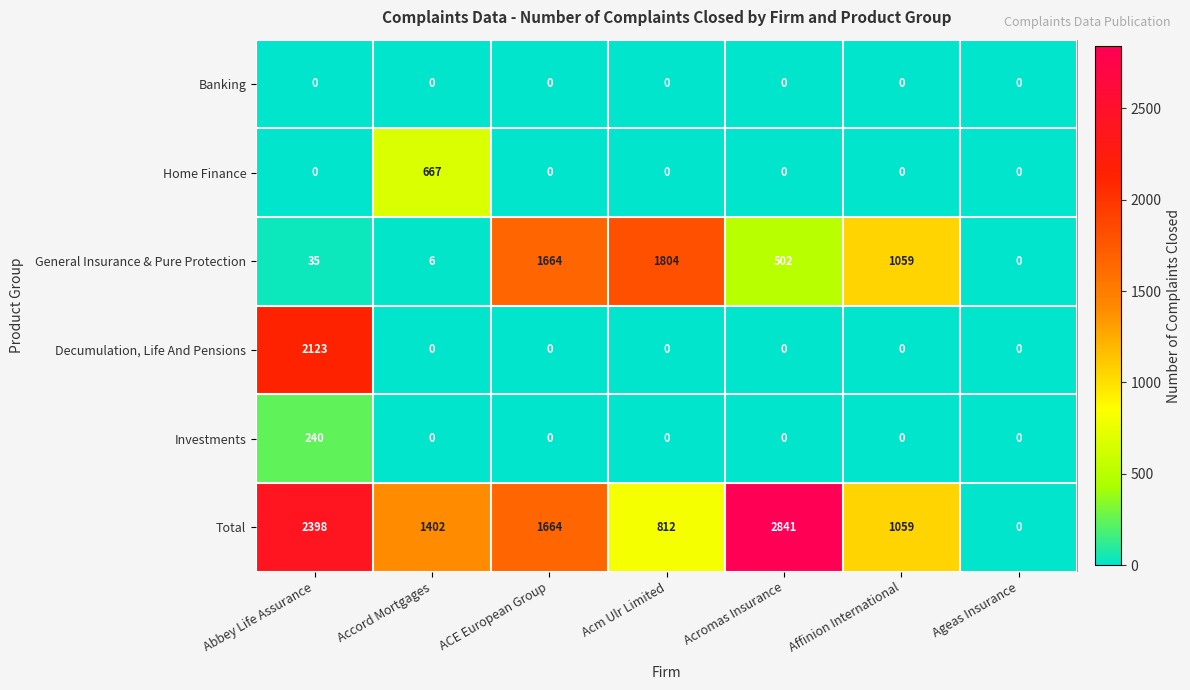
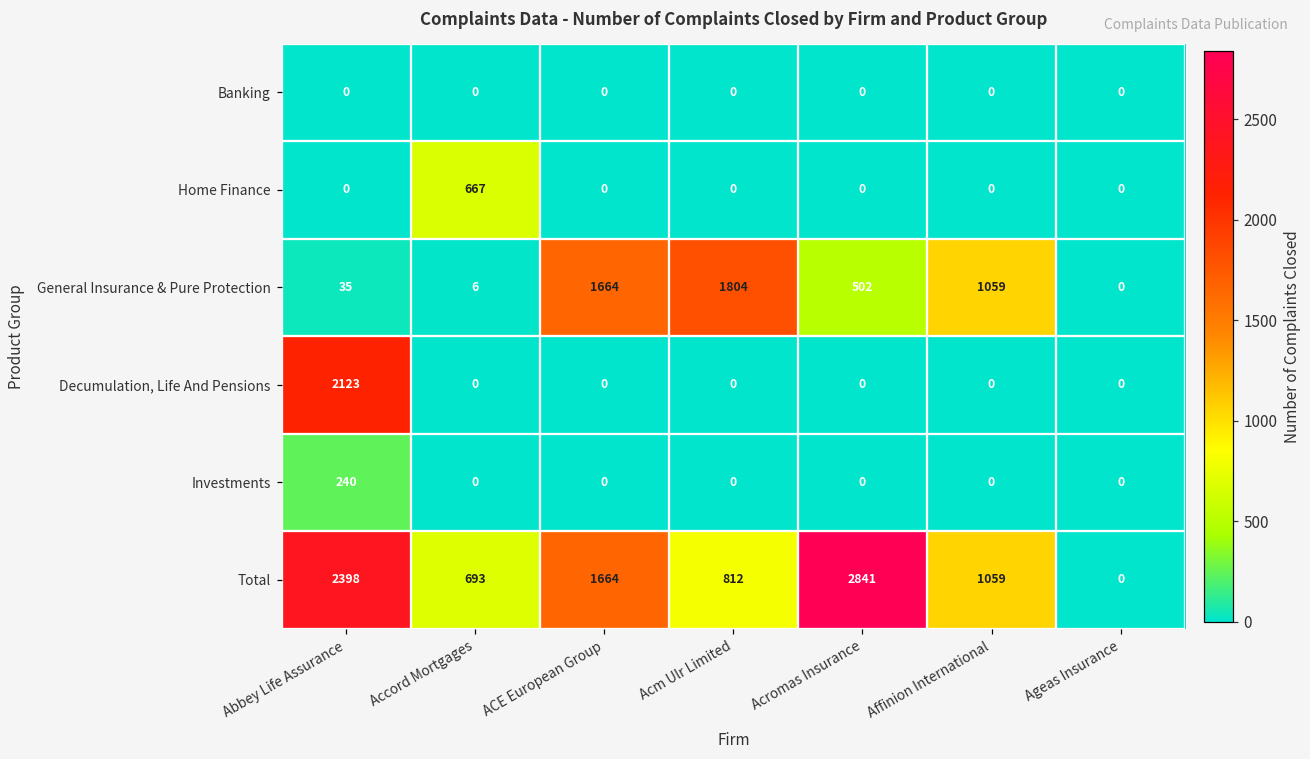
  {
    "Banking": {
      "Abbey Life Assurance": 0,
      "Accord Mortgages": 0,
      "ACE European Group": 0,
      "Acm Ulr Limited": 0,
      "Acromas Insurance": 0,
      "Affinion International": 0,
      "Ageas Insurance": 0
    },
    "Home Finance": {
      "Abbey Life Assurance": 0,
      "Accord Mortgages": 667,
      "ACE European Group": 0,
      "Acm Ulr Limited": 0,
      "Acromas Insurance": 0,
      "Affinion International": 0,
      "Ageas Insurance": 0
    },
    "General Insurance & Pure Protection": {
      "Abbey Life Assurance": 35,
      "Accord Mortgages": 6,
      "ACE European Group": 1664,
      "Acm Ulr Limited": 1804,
      "Acromas Insurance": 502,
      "Affinion International": 1059,
      "Ageas Insurance": 0
    },
    "Decumulation, Life And Pensions": {
      "Abbey Life Assurance": 2123,
      "Accord Mortgages": 0,
      "ACE European Group": 0,
      "Acm Ulr Limited": 0,
      "Acromas Insurance": 0,
      "Affinion International": 0,
      "Ageas Insurance": 0
    },
    "Investments": {
      "Abbey Life Assurance": 240,
      "Accord Mortgages": 0,
      "ACE European Group": 0,
      "Acm Ulr Limited": 0,
      "Acromas Insurance": 0,
      "Affinion International": 0,
      "Ageas Insurance": 0
    },
    "Total": {
      "Abbey Life Assurance": 2398,
-     "Accord Mortgages": 1402,
+     "Accord Mortgages": 693,
      "ACE European Group": 1664,
      "Acm Ulr Limited": 812,
      "Acromas Insurance": 2841,
      "Affinion International": 1059,
      "Ageas Insurance": 0
    }
  }
